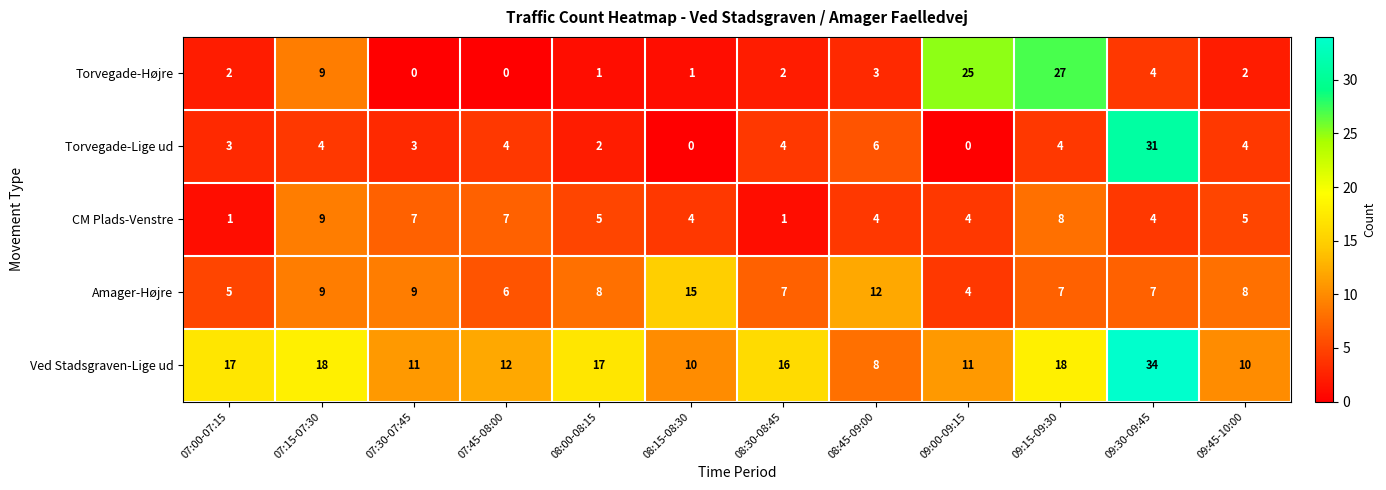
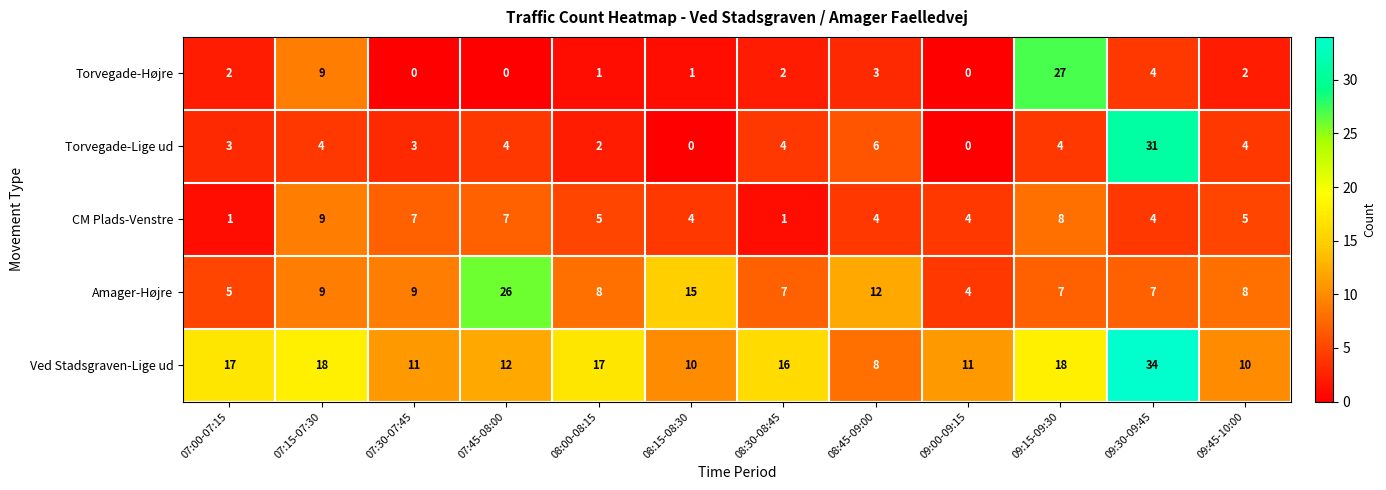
  {
    "Torvegade-Højre": {
      "07:00-07:15": 2,
      "07:15-07:30": 9,
      "07:30-07:45": 0,
      "07:45-08:00": 0,
      "08:00-08:15": 1,
      "08:15-08:30": 1,
      "08:30-08:45": 2,
      "08:45-09:00": 3,
-     "09:00-09:15": 25,
+     "09:00-09:15": 0,
      "09:15-09:30": 27,
      "09:30-09:45": 4,
      "09:45-10:00": 2
    },
    "Torvegade-Lige ud": {
      "07:00-07:15": 3,
      "07:15-07:30": 4,
      "07:30-07:45": 3,
      "07:45-08:00": 4,
      "08:00-08:15": 2,
      "08:15-08:30": 0,
      "08:30-08:45": 4,
      "08:45-09:00": 6,
      "09:00-09:15": 0,
      "09:15-09:30": 4,
      "09:30-09:45": 31,
      "09:45-10:00": 4
    },
    "CM Plads-Venstre": {
      "07:00-07:15": 1,
      "07:15-07:30": 9,
      "07:30-07:45": 7,
      "07:45-08:00": 7,
      "08:00-08:15": 5,
      "08:15-08:30": 4,
      "08:30-08:45": 1,
      "08:45-09:00": 4,
      "09:00-09:15": 4,
      "09:15-09:30": 8,
      "09:30-09:45": 4,
      "09:45-10:00": 5
    },
    "Amager-Højre": {
      "07:00-07:15": 5,
      "07:15-07:30": 9,
      "07:30-07:45": 9,
-     "07:45-08:00": 6,
+     "07:45-08:00": 26,
      "08:00-08:15": 8,
      "08:15-08:30": 15,
      "08:30-08:45": 7,
      "08:45-09:00": 12,
      "09:00-09:15": 4,
      "09:15-09:30": 7,
      "09:30-09:45": 7,
      "09:45-10:00": 8
    },
    "Ved Stadsgraven-Lige ud": {
      "07:00-07:15": 17,
      "07:15-07:30": 18,
      "07:30-07:45": 11,
      "07:45-08:00": 12,
      "08:00-08:15": 17,
      "08:15-08:30": 10,
      "08:30-08:45": 16,
      "08:45-09:00": 8,
      "09:00-09:15": 11,
      "09:15-09:30": 18,
      "09:30-09:45": 34,
      "09:45-10:00": 10
    }
  }
